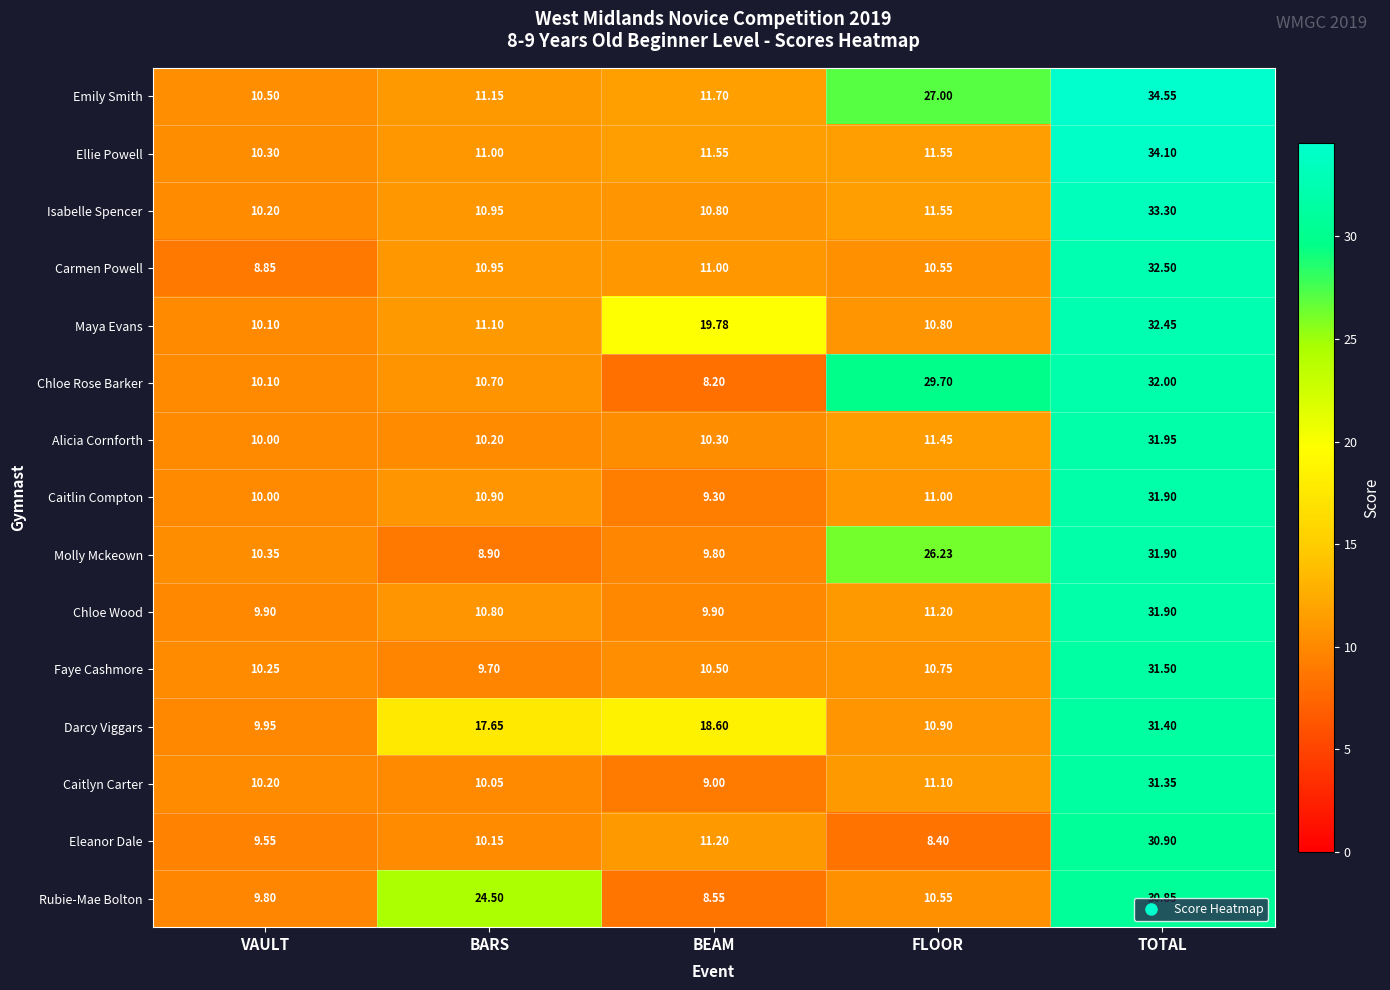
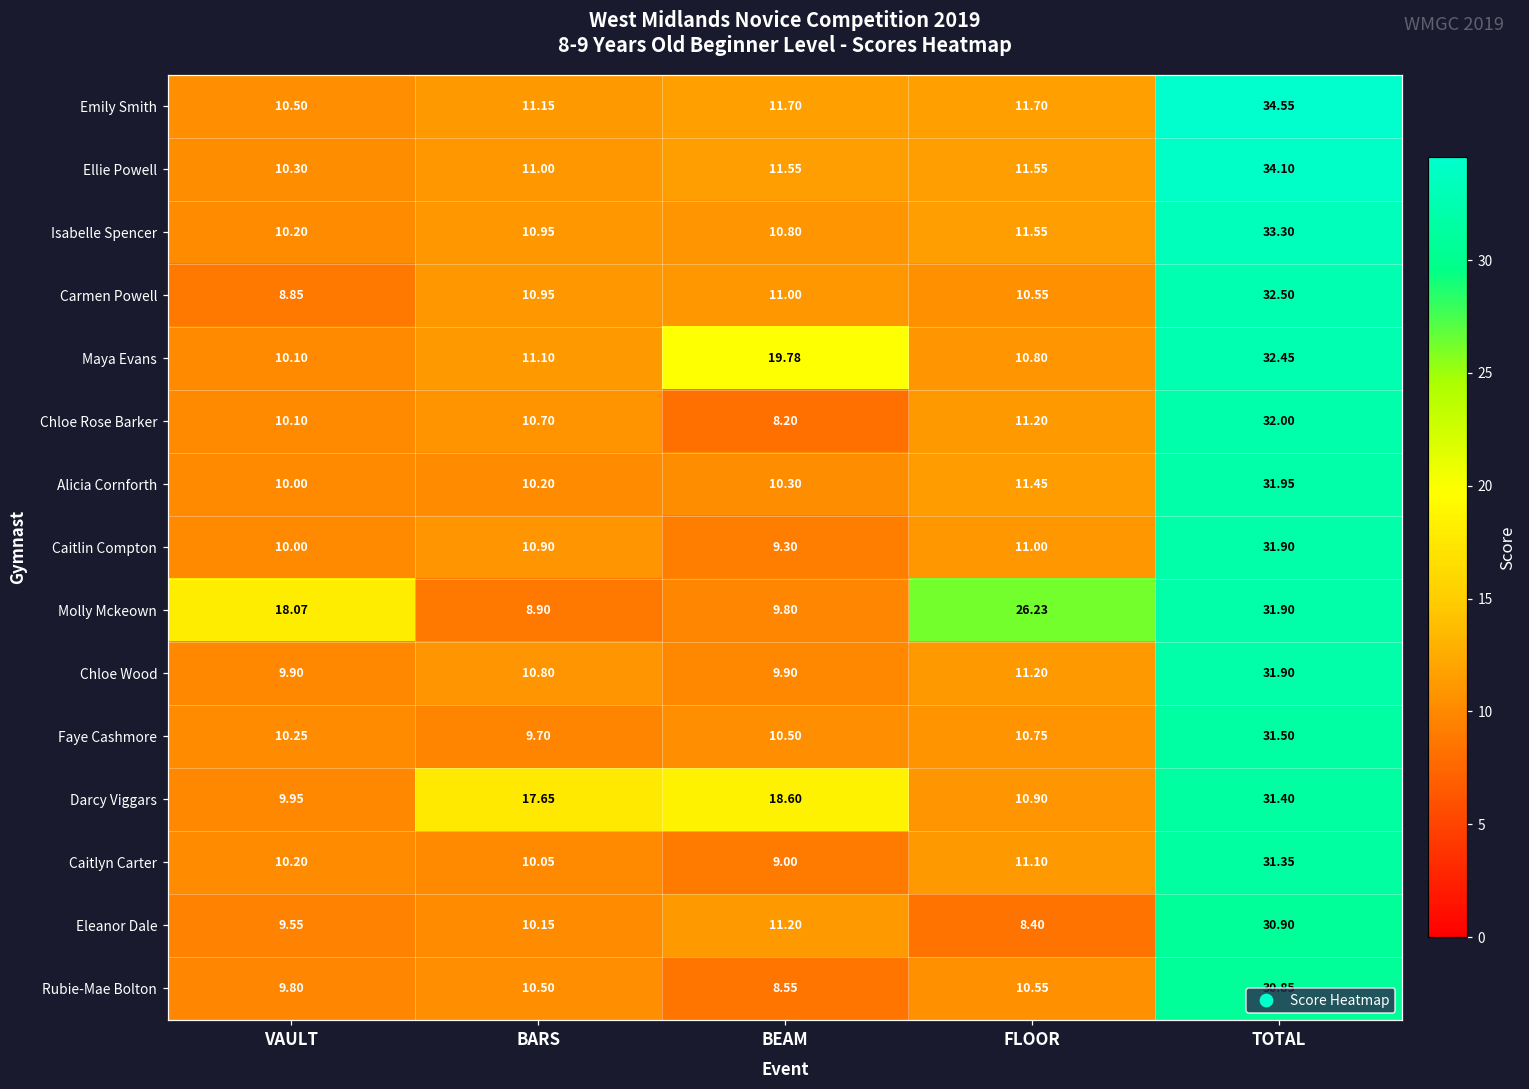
  {
    "Emily Smith": {
      "VAULT": 10.50,
      "BARS": 11.15,
      "BEAM": 11.70,
-     "FLOOR": 27.00,
+     "FLOOR": 11.70,
      "TOTAL": 34.55
    },
    "Ellie Powell": {
      "VAULT": 10.30,
      "BARS": 11.00,
      "BEAM": 11.55,
      "FLOOR": 11.55,
      "TOTAL": 34.10
    },
    "Isabelle Spencer": {
      "VAULT": 10.20,
      "BARS": 10.95,
      "BEAM": 10.80,
      "FLOOR": 11.55,
      "TOTAL": 33.30
    },
    "Carmen Powell": {
      "VAULT": 8.85,
      "BARS": 10.95,
      "BEAM": 11.00,
      "FLOOR": 10.55,
      "TOTAL": 32.50
    },
    "Maya Evans": {
      "VAULT": 10.10,
      "BARS": 11.10,
      "BEAM": 19.78,
      "FLOOR": 10.80,
      "TOTAL": 32.45
    },
    "Chloe Rose Barker": {
      "VAULT": 10.10,
      "BARS": 10.70,
      "BEAM": 8.20,
-     "FLOOR": 29.70,
+     "FLOOR": 11.20,
      "TOTAL": 32.00
    },
    "Alicia Cornforth": {
      "VAULT": 10.00,
      "BARS": 10.20,
      "BEAM": 10.30,
      "FLOOR": 11.45,
      "TOTAL": 31.95
    },
    "Caitlin Compton": {
      "VAULT": 10.00,
      "BARS": 10.90,
      "BEAM": 9.30,
      "FLOOR": 11.00,
      "TOTAL": 31.90
    },
    "Molly Mckeown": {
-     "VAULT": 10.35,
+     "VAULT": 18.07,
      "BARS": 8.90,
      "BEAM": 9.80,
      "FLOOR": 26.23,
      "TOTAL": 31.90
    },
    "Chloe Wood": {
      "VAULT": 9.90,
      "BARS": 10.80,
      "BEAM": 9.90,
      "FLOOR": 11.20,
      "TOTAL": 31.90
    },
    "Faye Cashmore": {
      "VAULT": 10.25,
      "BARS": 9.70,
      "BEAM": 10.50,
      "FLOOR": 10.75,
      "TOTAL": 31.50
    },
    "Darcy Viggars": {
      "VAULT": 9.95,
      "BARS": 17.65,
      "BEAM": 18.60,
      "FLOOR": 10.90,
      "TOTAL": 31.40
    },
    "Caitlyn Carter": {
      "VAULT": 10.20,
      "BARS": 10.05,
      "BEAM": 9.00,
      "FLOOR": 11.10,
      "TOTAL": 31.35
    },
    "Eleanor Dale": {
      "VAULT": 9.55,
      "BARS": 10.15,
      "BEAM": 11.20,
      "FLOOR": 8.40,
      "TOTAL": 30.90
    },
    "Rubie-Mae Bolton": {
      "VAULT": 9.80,
-     "BARS": 24.50,
+     "BARS": 10.50,
      "BEAM": 8.55,
      "FLOOR": 10.55
    }
  }
